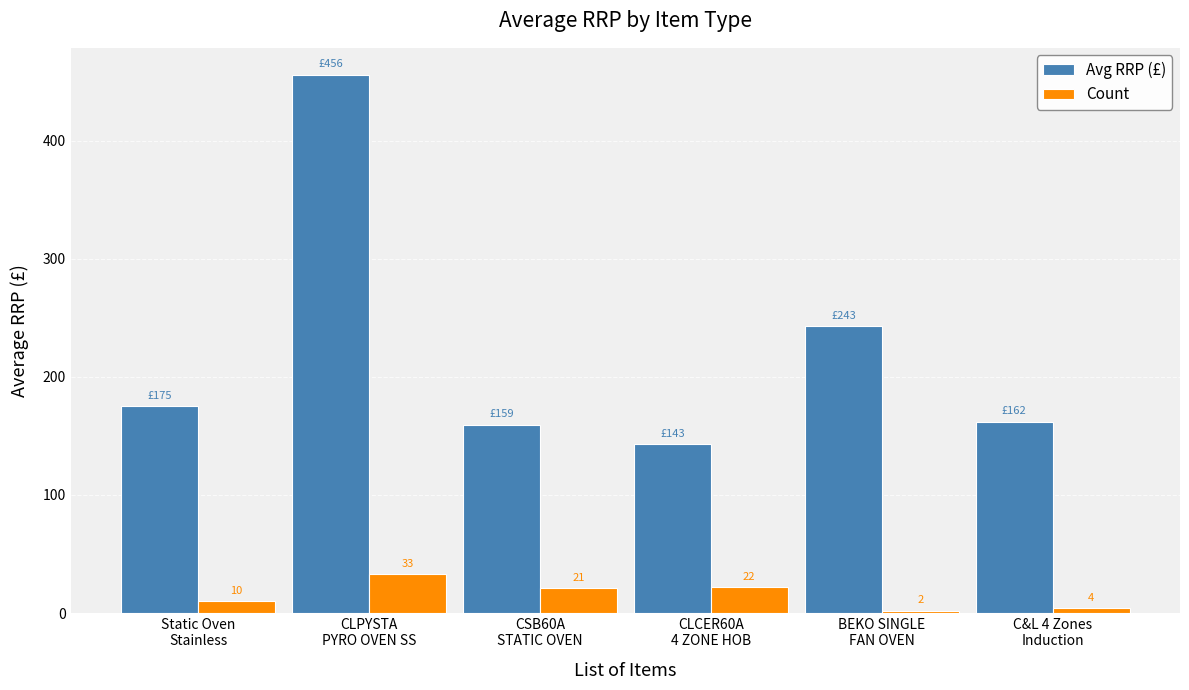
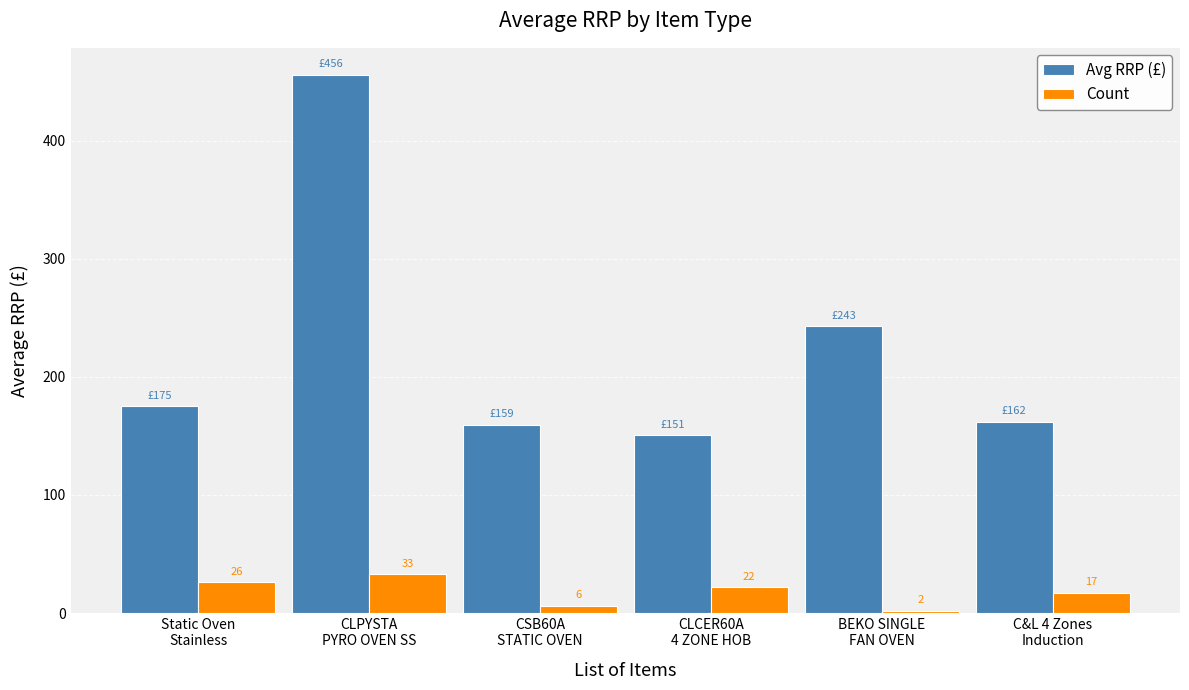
  {
    "Avg RRP (£)": {
      "Static Oven Stainless": "£175",
      "CLPYSTA PYRO OVEN SS": "£456",
      "CSB60A STATIC OVEN": "£159",
-     "CLCER60A 4 ZONE HOB": "£143",
+     "CLCER60A 4 ZONE HOB": "£151",
      "BEKO SINGLE FAN OVEN": "£243",
      "C&L 4 Zones Induction": "£162"
    },
    "Count": {
-     "Static Oven Stainless": "10",
+     "Static Oven Stainless": "26",
      "CLPYSTA PYRO OVEN SS": "33",
-     "CSB60A STATIC OVEN": "21",
+     "CSB60A STATIC OVEN": "6",
      "CLCER60A 4 ZONE HOB": "22",
      "BEKO SINGLE FAN OVEN": "2",
-     "C&L 4 Zones Induction": "4"
+     "C&L 4 Zones Induction": "17"
    }
  }
